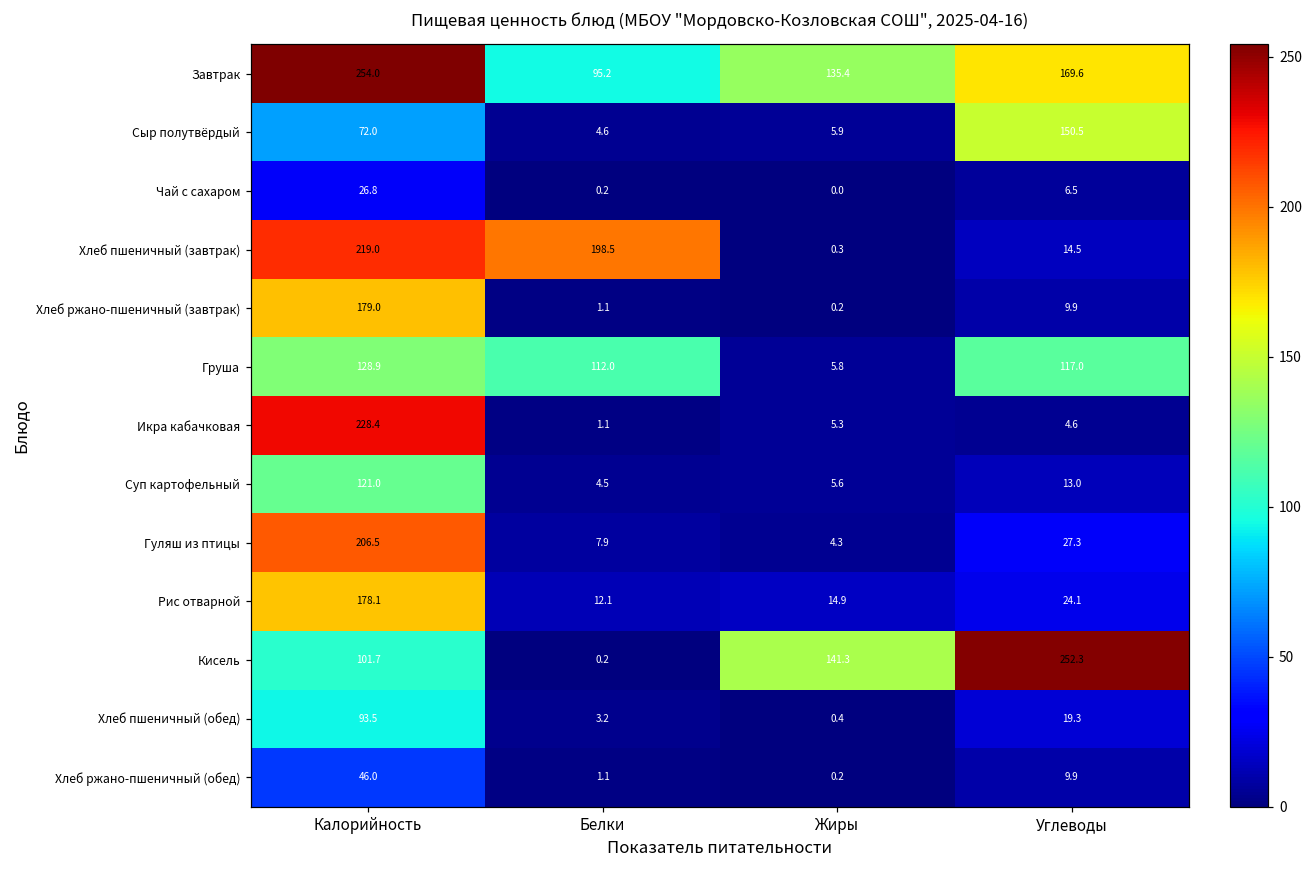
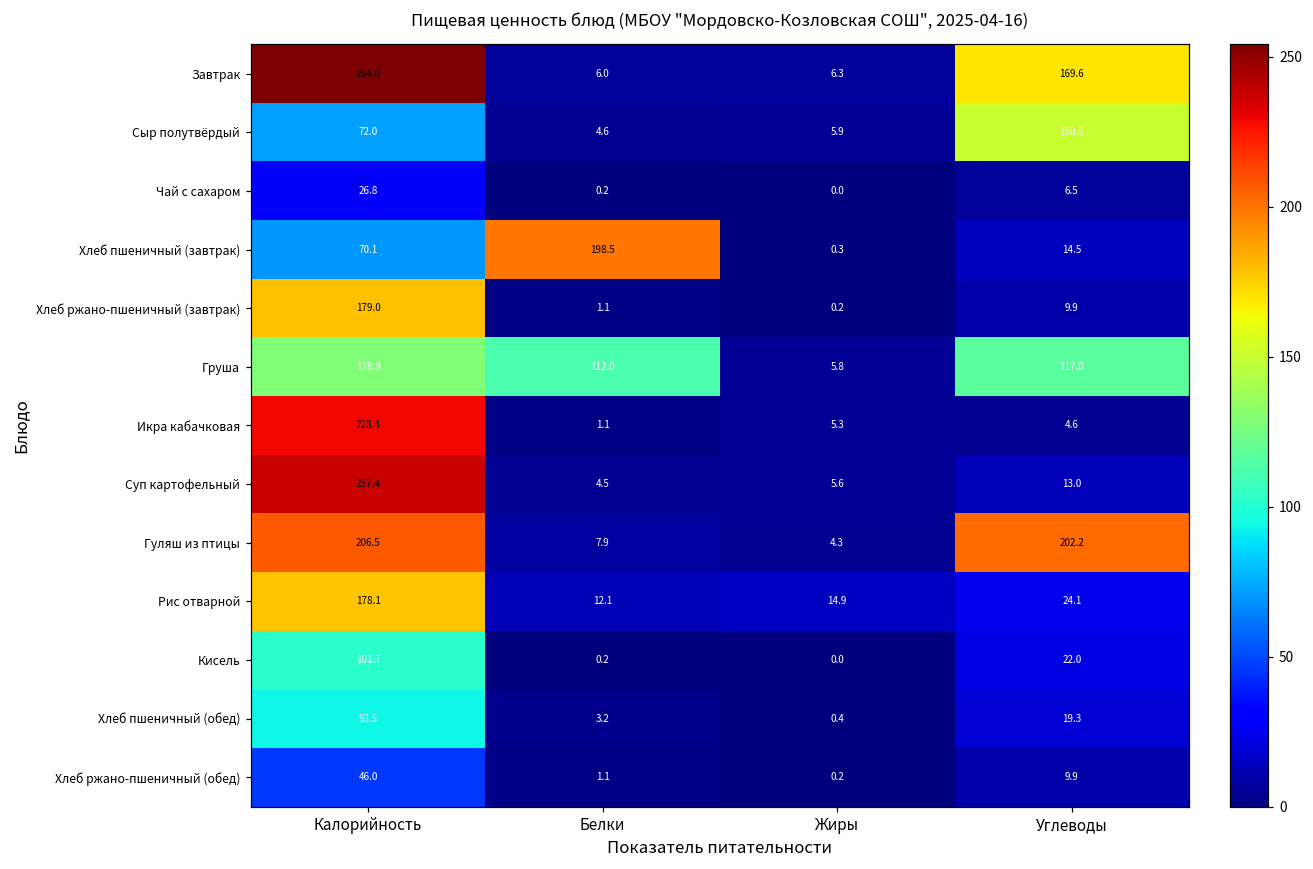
  {
    "Завтрак": {
      "Калорийность": 254.0,
-     "Белки": 95.2,
-     "Жиры": 135.4,
+     "Белки": 6.0,
+     "Жиры": 6.3,
      "Углеводы": 169.6
    },
    "Сыр полутвёрдый": {
      "Калорийность": 72.0,
      "Белки": 4.6,
      "Жиры": 5.9,
      "Углеводы": 150.5
    },
    "Чай с сахаром": {
      "Калорийность": 26.8,
      "Белки": 0.2,
      "Жиры": 0.0,
      "Углеводы": 6.5
    },
    "Хлеб пшеничный (завтрак)": {
-     "Калорийность": 219.0,
+     "Калорийность": 70.1,
      "Белки": 198.5,
      "Жиры": 0.3,
      "Углеводы": 14.5
    },
    "Хлеб ржано-пшеничный (завтрак)": {
      "Калорийность": 179.0,
      "Белки": 1.1,
      "Жиры": 0.2,
      "Углеводы": 9.9
    },
    "Груша": {
      "Калорийность": 128.9,
      "Белки": 112.0,
      "Жиры": 5.8,
      "Углеводы": 117.0
    },
    "Икра кабачковая": {
      "Калорийность": 228.4,
      "Белки": 1.1,
      "Жиры": 5.3,
      "Углеводы": 4.6
    },
    "Суп картофельный": {
-     "Калорийность": 121.0,
+     "Калорийность": 237.4,
      "Белки": 4.5,
      "Жиры": 5.6,
      "Углеводы": 13.0
    },
    "Гуляш из птицы": {
      "Калорийность": 206.5,
      "Белки": 7.9,
      "Жиры": 4.3,
-     "Углеводы": 27.3
+     "Углеводы": 202.2
    },
    "Рис отварной": {
      "Калорийность": 178.1,
      "Белки": 12.1,
      "Жиры": 14.9,
      "Углеводы": 24.1
    },
    "Кисель": {
      "Калорийность": 101.7,
      "Белки": 0.2,
-     "Жиры": 141.3,
-     "Углеводы": 252.3
+     "Жиры": 0.0,
+     "Углеводы": 22.0
    },
    "Хлеб пшеничный (обед)": {
      "Калорийность": 93.5,
      "Белки": 3.2,
      "Жиры": 0.4,
      "Углеводы": 19.3
    },
    "Хлеб ржано-пшеничный (обед)": {
      "Калорийность": 46.0,
      "Белки": 1.1,
      "Жиры": 0.2,
      "Углеводы": 9.9
    }
  }
